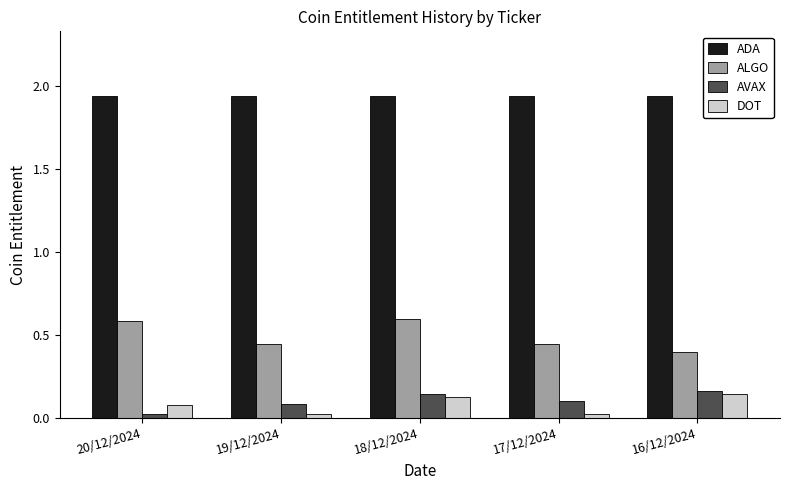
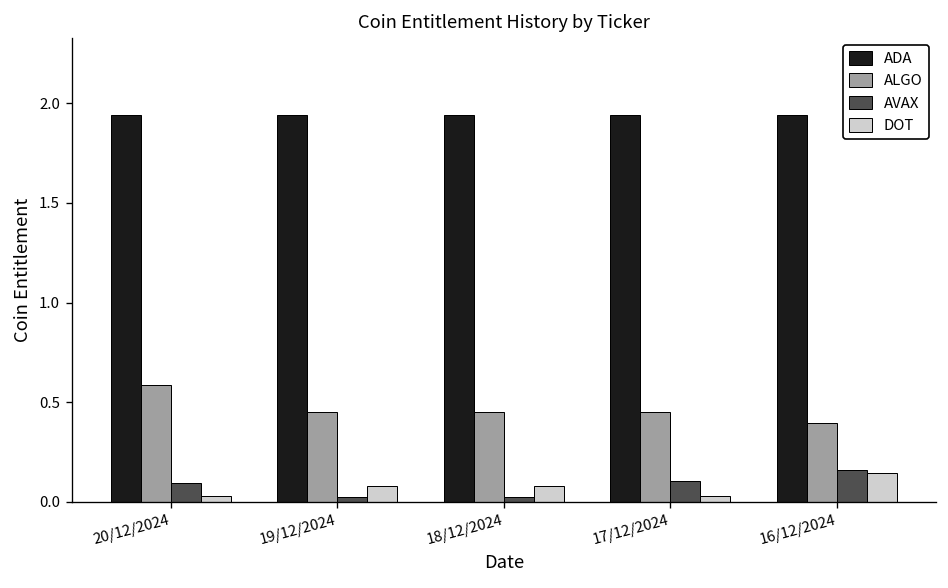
  {
    "ADA": {
      "20/12/2024": 1.94,
      "19/12/2024": 1.94,
      "18/12/2024": 1.94,
      "17/12/2024": 1.94,
      "16/12/2024": 1.94
    },
    "ALGO": {
      "20/12/2024": 0.58,
      "19/12/2024": 0.45,
-     "18/12/2024": 0.60,
+     "18/12/2024": 0.45,
      "17/12/2024": 0.45,
      "16/12/2024": 0.40
    },
    "AVAX": {
-     "20/12/2024": 0.02,
-     "19/12/2024": 0.09,
-     "18/12/2024": 0.15,
+     "20/12/2024": 0.09,
+     "19/12/2024": 0.02,
+     "18/12/2024": 0.02,
      "17/12/2024": 0.10,
      "16/12/2024": 0.16
    },
    "DOT": {
-     "20/12/2024": 0.08,
-     "19/12/2024": 0.03,
-     "18/12/2024": 0.13,
+     "20/12/2024": 0.03,
+     "19/12/2024": 0.08,
+     "18/12/2024": 0.08,
      "17/12/2024": 0.03,
      "16/12/2024": 0.14
    }
  }
